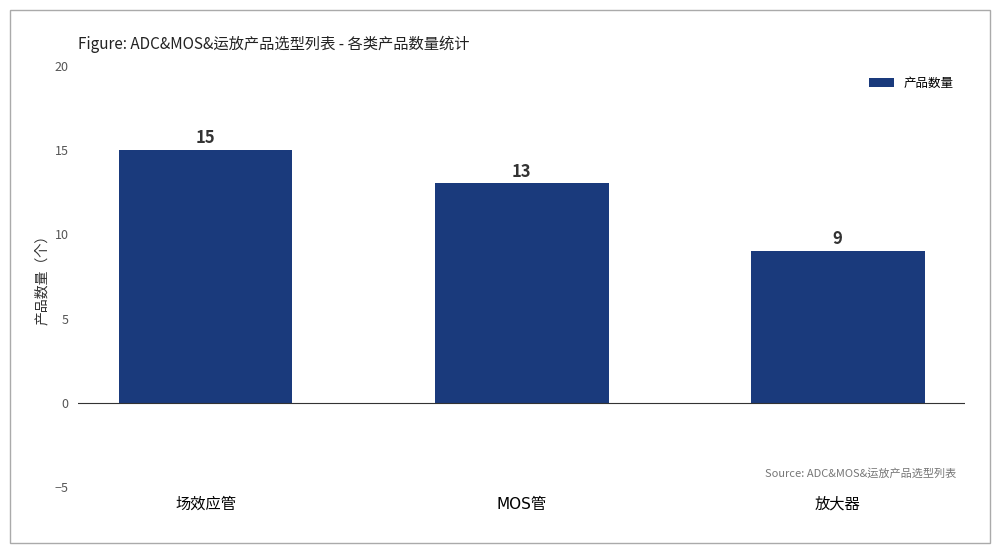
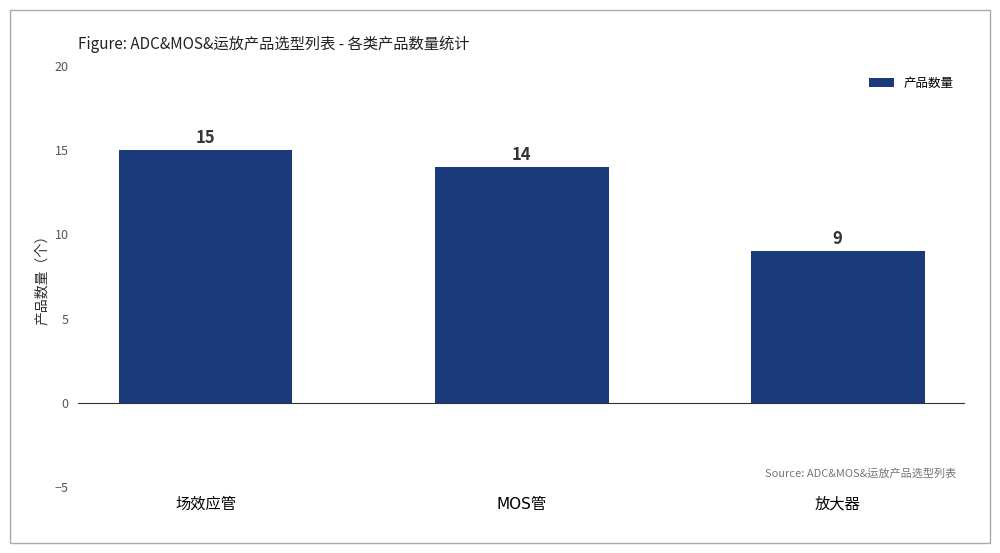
  {
    "场效应管": 15,
-   "MOS管": 13,
+   "MOS管": 14,
    "放大器": 9
  }
